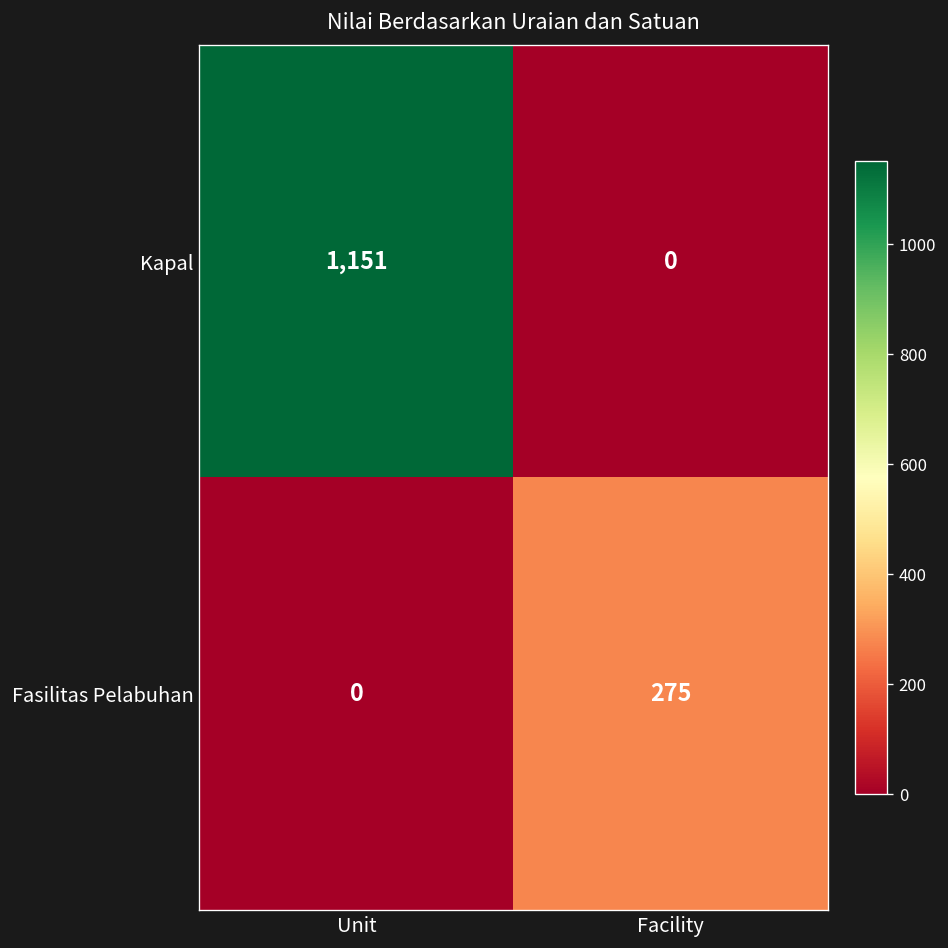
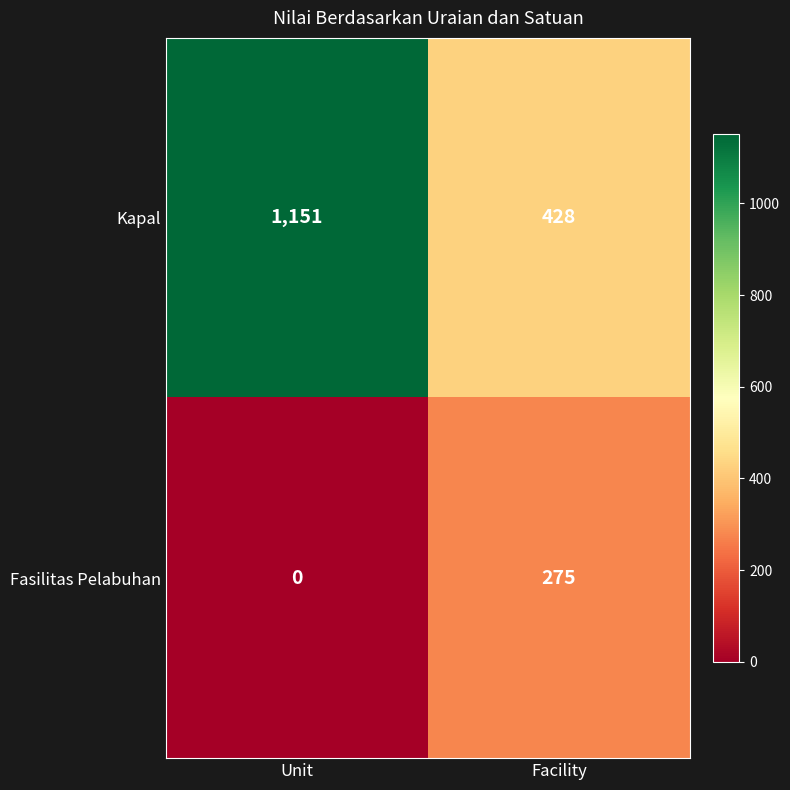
  {
    "Kapal": {
      "Unit": "1,151",
-     "Facility": "0"
+     "Facility": "428"
    },
    "Fasilitas Pelabuhan": {
      "Unit": "0",
      "Facility": "275"
    }
  }
